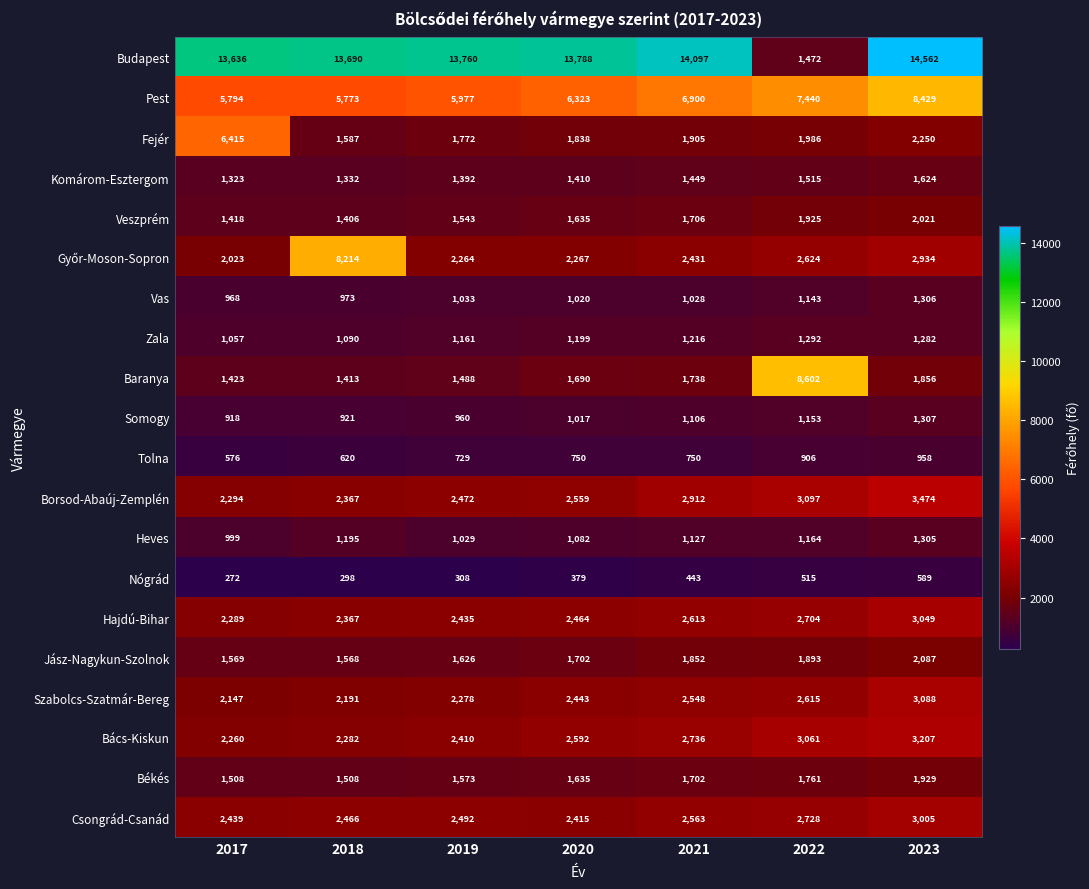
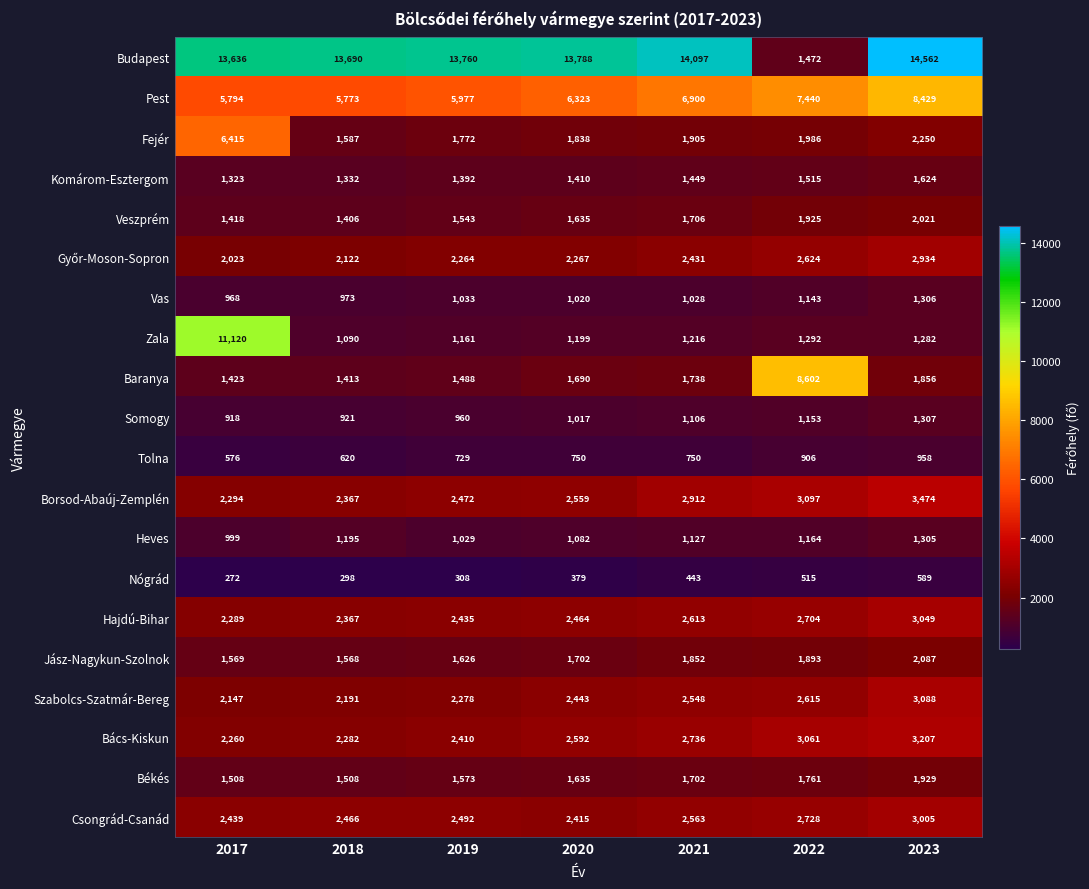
  {
    "Budapest": {
      "2017": "13,636",
      "2018": "13,690",
      "2019": "13,760",
      "2020": "13,788",
      "2021": "14,097",
      "2022": "1,472",
      "2023": "14,562"
    },
    "Pest": {
      "2017": "5,794",
      "2018": "5,773",
      "2019": "5,977",
      "2020": "6,323",
      "2021": "6,900",
      "2022": "7,440",
      "2023": "8,429"
    },
    "Fejér": {
      "2017": "6,415",
      "2018": "1,587",
      "2019": "1,772",
      "2020": "1,838",
      "2021": "1,905",
      "2022": "1,986",
      "2023": "2,250"
    },
    "Komárom-Esztergom": {
      "2017": "1,323",
      "2018": "1,332",
      "2019": "1,392",
      "2020": "1,410",
      "2021": "1,449",
      "2022": "1,515",
      "2023": "1,624"
    },
    "Veszprém": {
      "2017": "1,418",
      "2018": "1,406",
      "2019": "1,543",
      "2020": "1,635",
      "2021": "1,706",
      "2022": "1,925",
      "2023": "2,021"
    },
    "Győr-Moson-Sopron": {
      "2017": "2,023",
-     "2018": "8,214",
+     "2018": "2,122",
      "2019": "2,264",
      "2020": "2,267",
      "2021": "2,431",
      "2022": "2,624",
      "2023": "2,934"
    },
    "Vas": {
      "2017": "968",
      "2018": "973",
      "2019": "1,033",
      "2020": "1,020",
      "2021": "1,028",
      "2022": "1,143",
      "2023": "1,306"
    },
    "Zala": {
-     "2017": "1,057",
+     "2017": "11,120",
      "2018": "1,090",
      "2019": "1,161",
      "2020": "1,199",
      "2021": "1,216",
      "2022": "1,292",
      "2023": "1,282"
    },
    "Baranya": {
      "2017": "1,423",
      "2018": "1,413",
      "2019": "1,488",
      "2020": "1,690",
      "2021": "1,738",
      "2022": "8,602",
      "2023": "1,856"
    },
    "Somogy": {
      "2017": "918",
      "2018": "921",
      "2019": "960",
      "2020": "1,017",
      "2021": "1,106",
      "2022": "1,153",
      "2023": "1,307"
    },
    "Tolna": {
      "2017": "576",
      "2018": "620",
      "2019": "729",
      "2020": "750",
      "2021": "750",
      "2022": "906",
      "2023": "958"
    },
    "Borsod-Abaúj-Zemplén": {
      "2017": "2,294",
      "2018": "2,367",
      "2019": "2,472",
      "2020": "2,559",
      "2021": "2,912",
      "2022": "3,097",
      "2023": "3,474"
    },
    "Heves": {
      "2017": "999",
      "2018": "1,195",
      "2019": "1,029",
      "2020": "1,082",
      "2021": "1,127",
      "2022": "1,164",
      "2023": "1,305"
    },
    "Nógrád": {
      "2017": "272",
      "2018": "298",
      "2019": "308",
      "2020": "379",
      "2021": "443",
      "2022": "515",
      "2023": "589"
    },
    "Hajdú-Bihar": {
      "2017": "2,289",
      "2018": "2,367",
      "2019": "2,435",
      "2020": "2,464",
      "2021": "2,613",
      "2022": "2,704",
      "2023": "3,049"
    },
    "Jász-Nagykun-Szolnok": {
      "2017": "1,569",
      "2018": "1,568",
      "2019": "1,626",
      "2020": "1,702",
      "2021": "1,852",
      "2022": "1,893",
      "2023": "2,087"
    },
    "Szabolcs-Szatmár-Bereg": {
      "2017": "2,147",
      "2018": "2,191",
      "2019": "2,278",
      "2020": "2,443",
      "2021": "2,548",
      "2022": "2,615",
      "2023": "3,088"
    },
    "Bács-Kiskun": {
      "2017": "2,260",
      "2018": "2,282",
      "2019": "2,410",
      "2020": "2,592",
      "2021": "2,736",
      "2022": "3,061",
      "2023": "3,207"
    },
    "Békés": {
      "2017": "1,508",
      "2018": "1,508",
      "2019": "1,573",
      "2020": "1,635",
      "2021": "1,702",
      "2022": "1,761",
      "2023": "1,929"
    },
    "Csongrád-Csanád": {
      "2017": "2,439",
      "2018": "2,466",
      "2019": "2,492",
      "2020": "2,415",
      "2021": "2,563",
      "2022": "2,728",
      "2023": "3,005"
    }
  }
